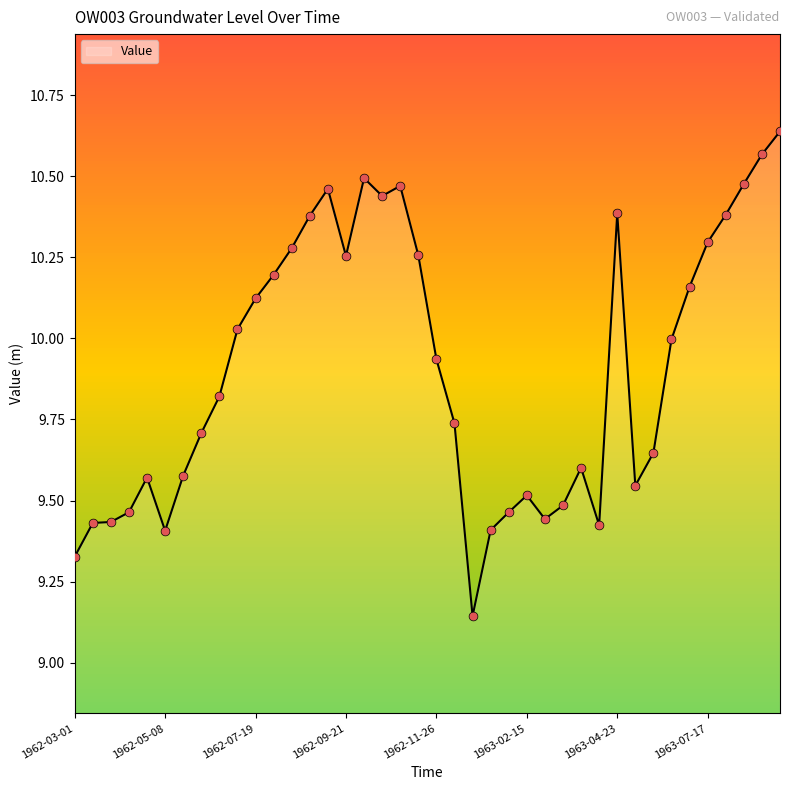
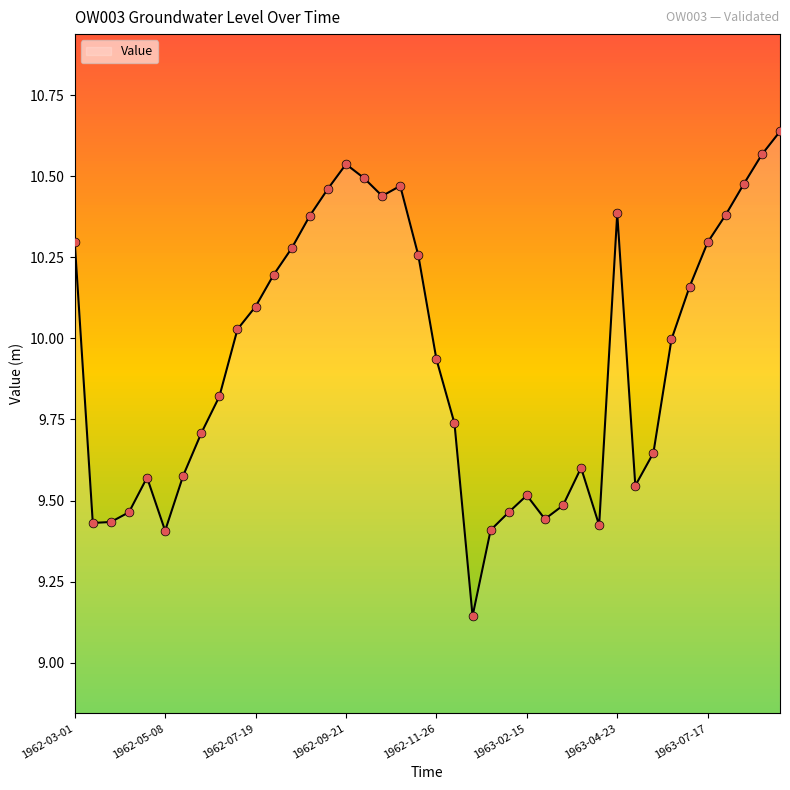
  {
-   "1962-03-01": 9.33,
+   "1962-03-01": 10.30,
    "1962-05-08": 9.41,
-   "1962-07-19": 10.12,
-   "1962-09-21": 10.25,
+   "1962-07-19": 10.10,
+   "1962-09-21": 10.54,
    "1962-11-26": 9.94,
    "1963-02-15": 9.52,
    "1963-04-23": 10.39,
    "1963-07-17": 10.30
  }
